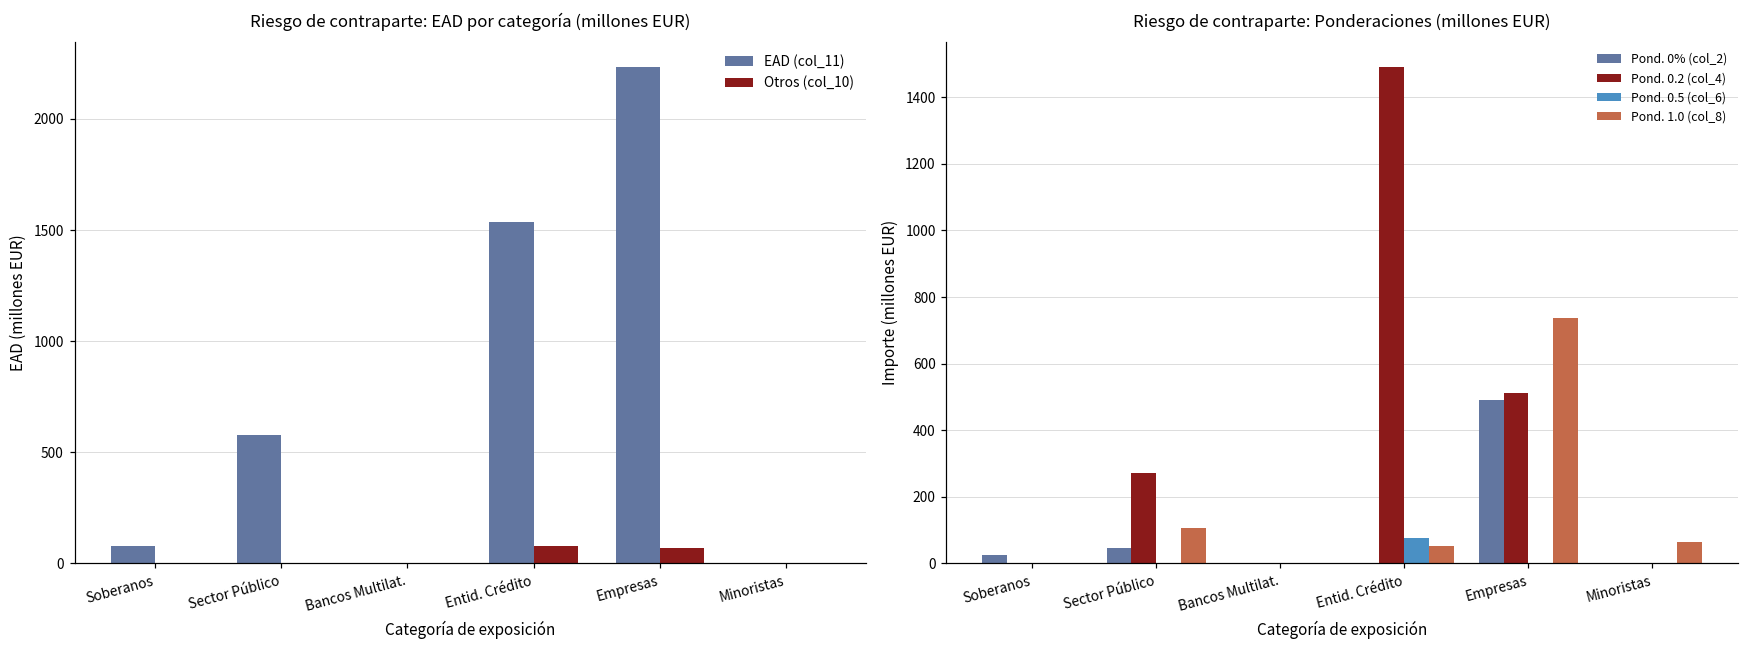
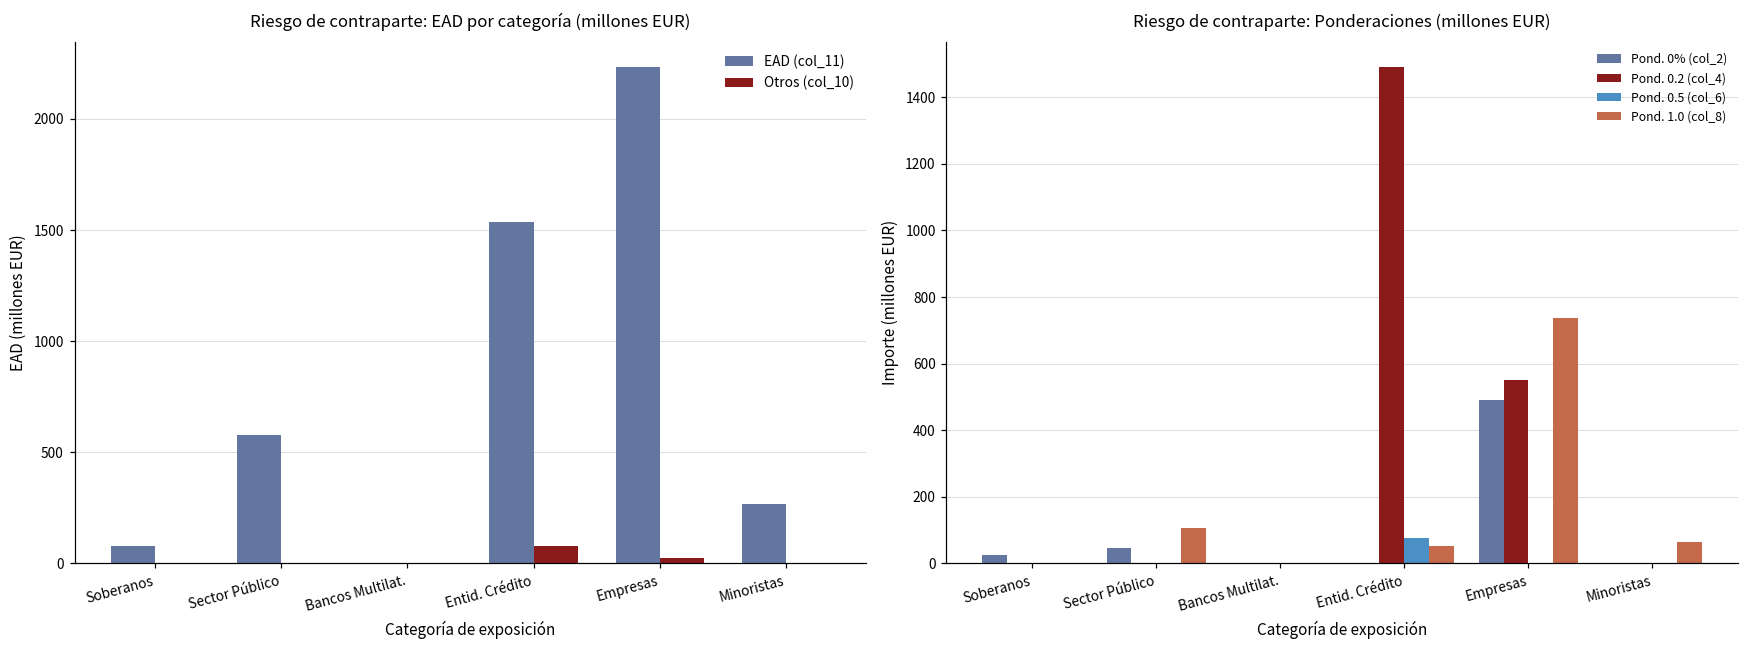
  {
    "Riesgo de contraparte: EAD por categoría (millones EUR)": {
      "EAD (col_11)": {
        "Soberanos": 80,
        "Sector Público": 580,
        "Bancos Multilat.": 0,
        "Entid. Crédito": 1540,
        "Empresas": 2230,
-       "Minoristas": 0
+       "Minoristas": 270
      },
      "Otros (col_10)": {
        "Soberanos": 0,
        "Sector Público": 0,
        "Bancos Multilat.": 0,
        "Entid. Crédito": 80,
-       "Empresas": 70,
+       "Empresas": 30,
        "Minoristas": 0
      }
    },
    "Riesgo de contraparte: Ponderaciones (millones EUR)": {
      "Pond. 0.2 (col_4)": {
        "Soberanos": 0,
-       "Sector Público": 270,
+       "Sector Público": 0,
        "Bancos Multilat.": 0,
        "Entid. Crédito": 1490,
-       "Empresas": 510,
+       "Empresas": 550,
        "Minoristas": 0
      },
      "Pond. 1.0 (col_8)": {
        "Soberanos": 0,
        "Sector Público": 110,
        "Bancos Multilat.": 0,
        "Entid. Crédito": 50,
        "Empresas": 740,
        "Minoristas": 60
      }
    }
  }
